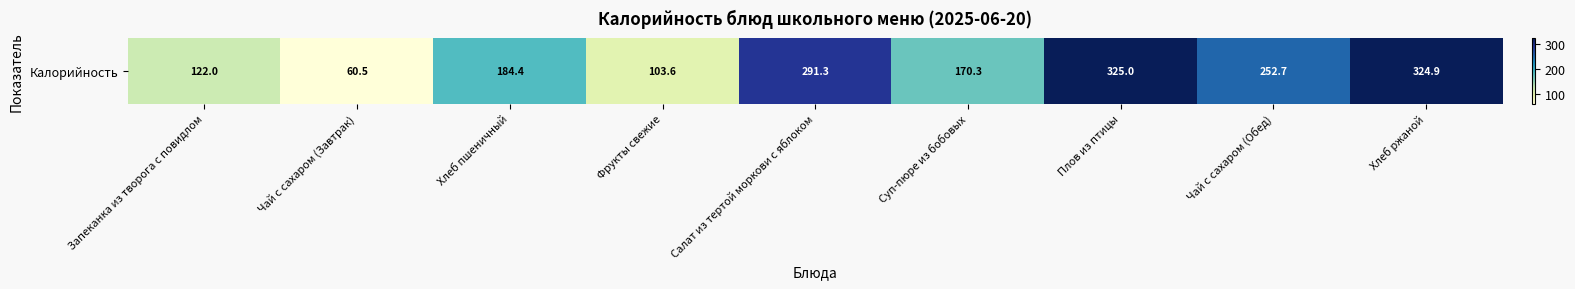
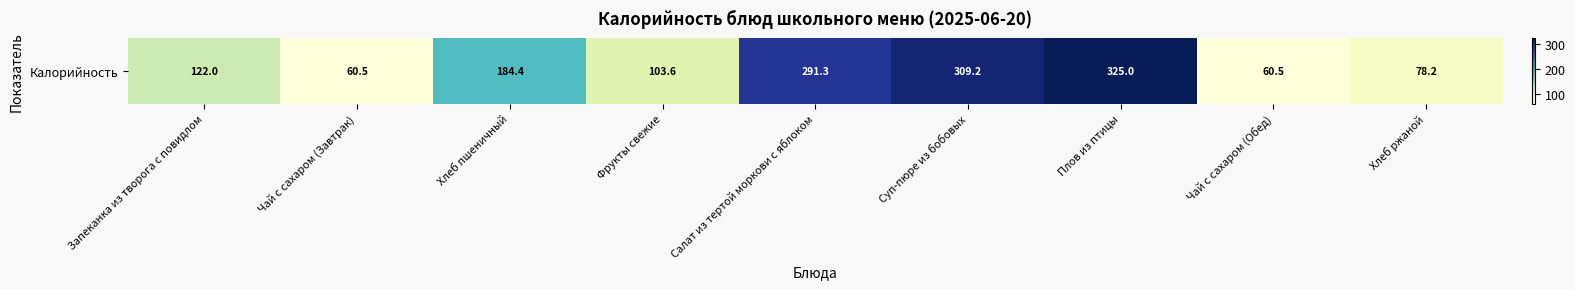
  {
    "Калорийность": {
      "Запеканка из творога с повидлом": 122.0,
      "Чай с сахаром (Завтрак)": 60.5,
      "Хлеб пшеничный": 184.4,
      "Фрукты свежие": 103.6,
      "Салат из тертой моркови с яблоком": 291.3,
-     "Суп-пюре из бобовых": 170.3,
+     "Суп-пюре из бобовых": 309.2,
      "Плов из птицы": 325.0,
-     "Чай с сахаром (Обед)": 252.7,
-     "Хлеб ржаной": 324.9
+     "Чай с сахаром (Обед)": 60.5,
+     "Хлеб ржаной": 78.2
    }
  }
